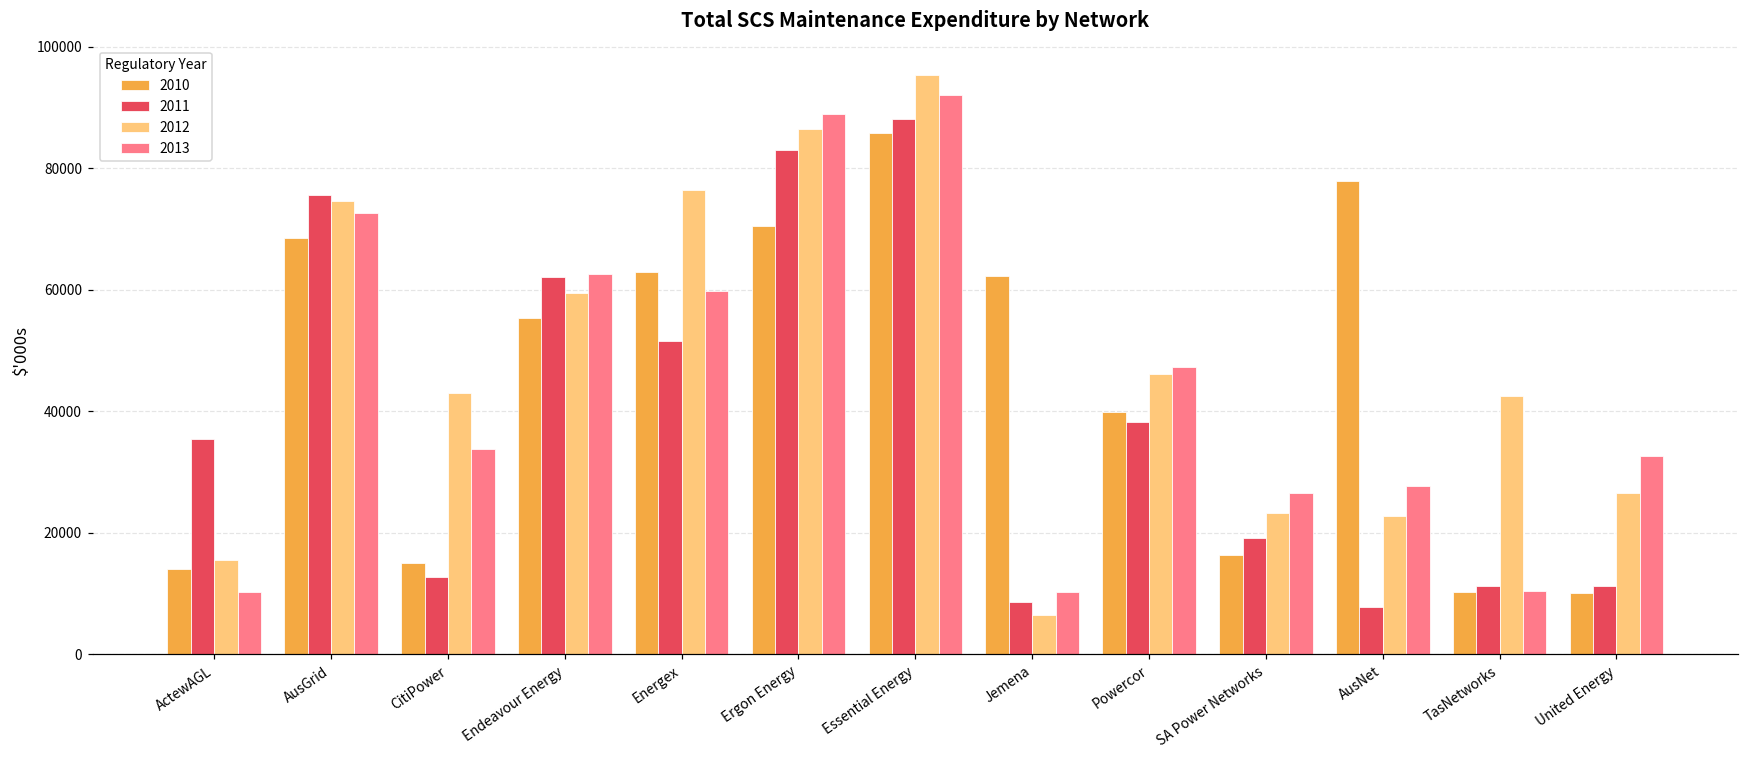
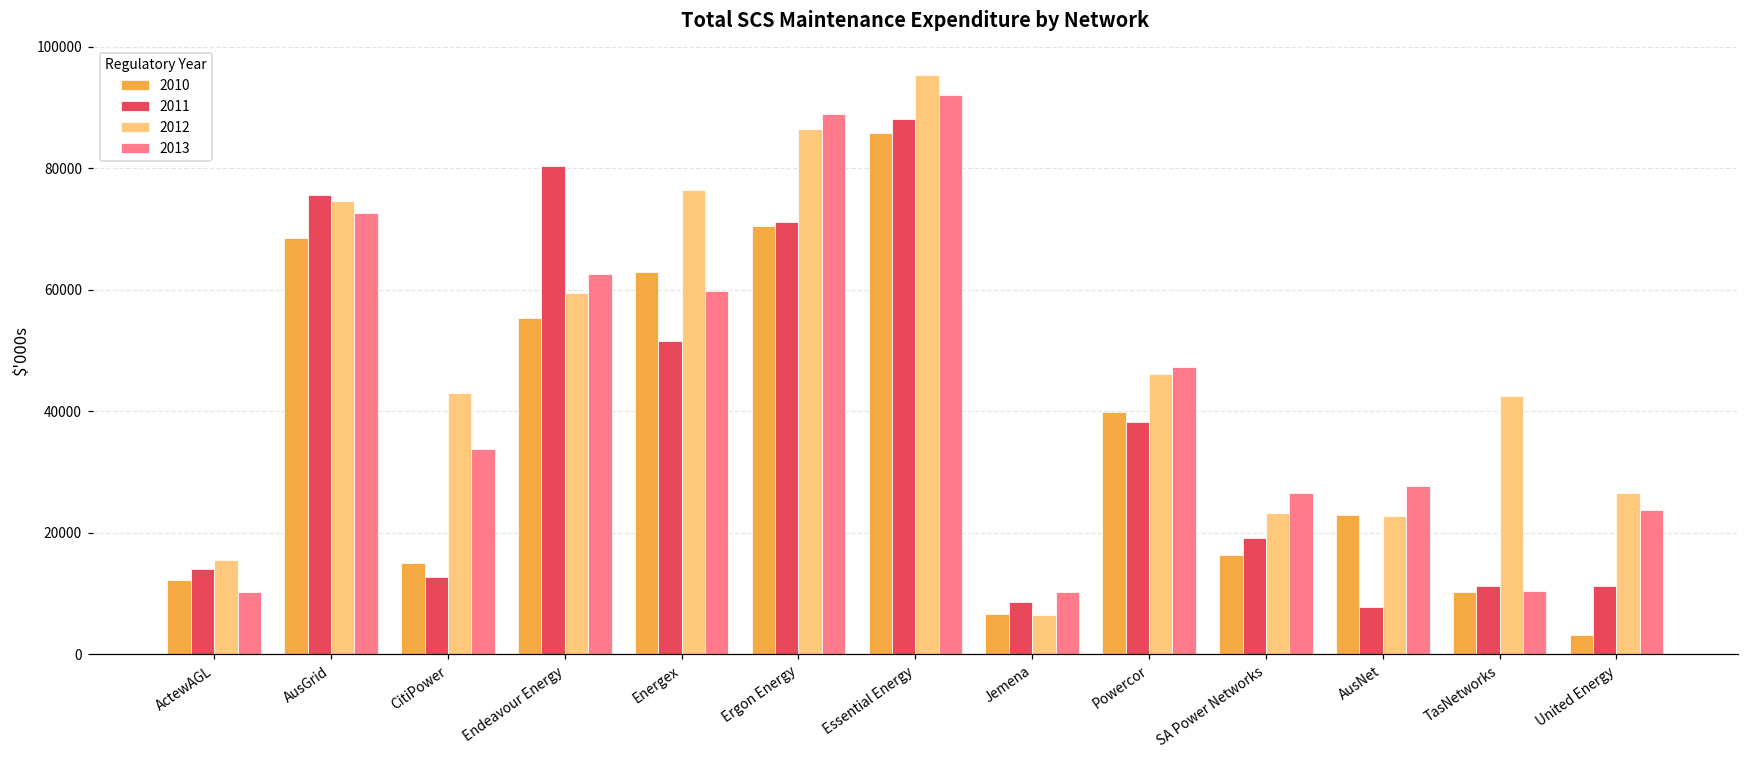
  {
    "2010": {
-     "ActewAGL": 14000,
+     "ActewAGL": 12000,
      "AusGrid": 69000,
      "CitiPower": 15000,
      "Endeavour Energy": 55000,
      "Energex": 63000,
      "Ergon Energy": 71000,
      "Essential Energy": 86000,
-     "Jemena": 62000,
+     "Jemena": 7000,
      "Powercor": 40000,
      "SA Power Networks": 16000,
-     "AusNet": 78000,
+     "AusNet": 23000,
      "TasNetworks": 10000,
-     "United Energy": 10000
+     "United Energy": 3000
    },
    "2011": {
-     "ActewAGL": 35000,
+     "ActewAGL": 14000,
      "AusGrid": 76000,
      "CitiPower": 13000,
-     "Endeavour Energy": 62000,
+     "Endeavour Energy": 80000,
      "Energex": 51000,
-     "Ergon Energy": 83000,
+     "Ergon Energy": 71000,
      "Essential Energy": 88000,
      "Jemena": 9000,
      "Powercor": 38000,
      "SA Power Networks": 19000,
      "AusNet": 8000,
      "TasNetworks": 11000,
      "United Energy": 11000
    },
    "2012": {
      "ActewAGL": 15000,
      "AusGrid": 75000,
      "CitiPower": 43000,
      "Endeavour Energy": 59000,
      "Energex": 76000,
      "Ergon Energy": 86000,
      "Essential Energy": 95000,
      "Jemena": 6000,
      "Powercor": 46000,
      "SA Power Networks": 23000,
      "AusNet": 23000,
      "TasNetworks": 42000,
      "United Energy": 26000
    },
    "2013": {
      "ActewAGL": 10000,
      "AusGrid": 73000,
      "CitiPower": 34000,
      "Endeavour Energy": 63000,
      "Energex": 60000,
      "Ergon Energy": 89000,
      "Essential Energy": 92000,
      "Jemena": 10000,
      "Powercor": 47000,
      "SA Power Networks": 27000,
      "AusNet": 28000,
      "TasNetworks": 10000,
-     "United Energy": 33000
+     "United Energy": 24000
    }
  }
